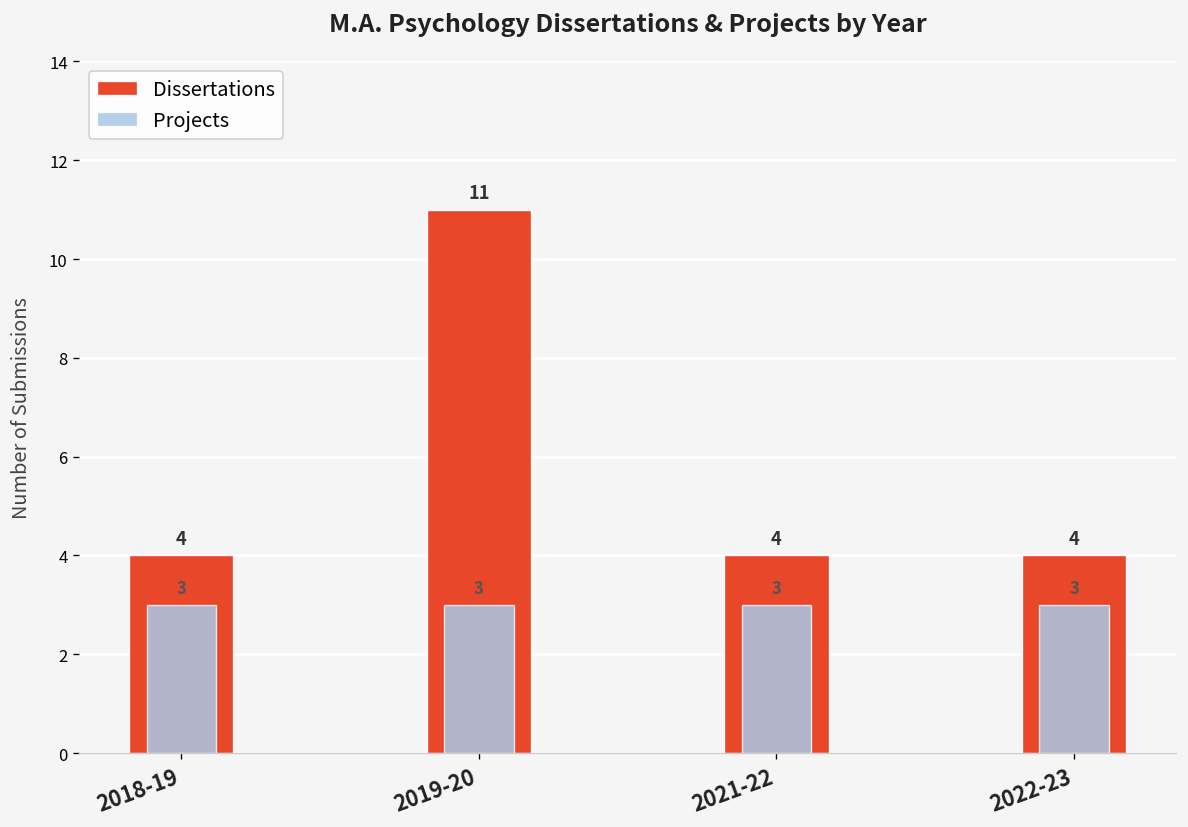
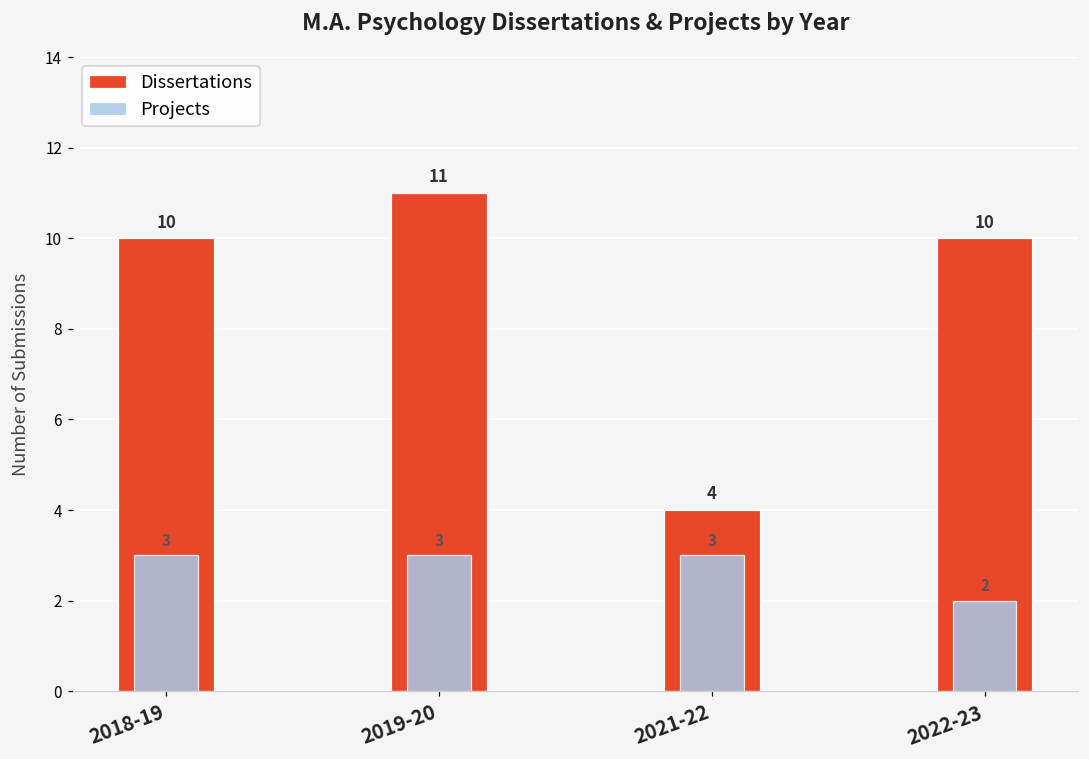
  {
    "Dissertations": {
-     "2018-19": 4,
+     "2018-19": 10,
      "2019-20": 11,
      "2021-22": 4,
-     "2022-23": 4
+     "2022-23": 10
    },
    "Projects": {
-     "2022-23": 3
+     "2022-23": 2
    }
  }
